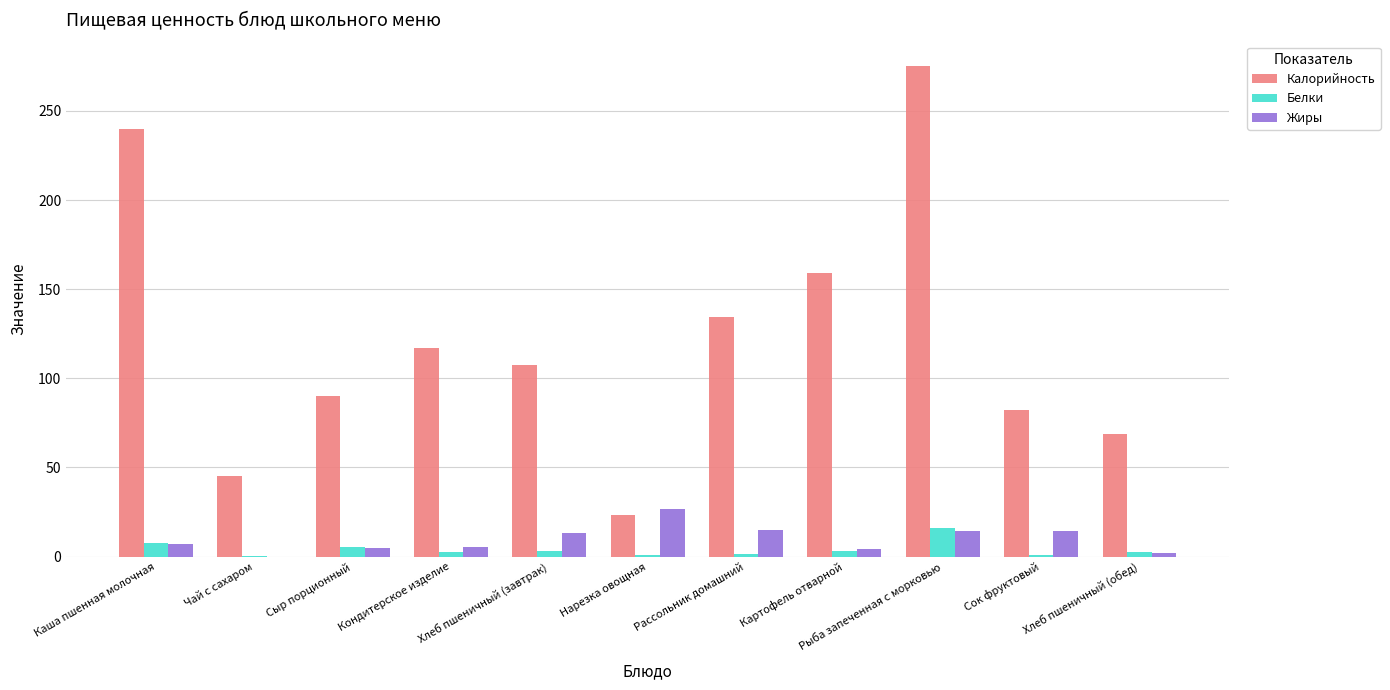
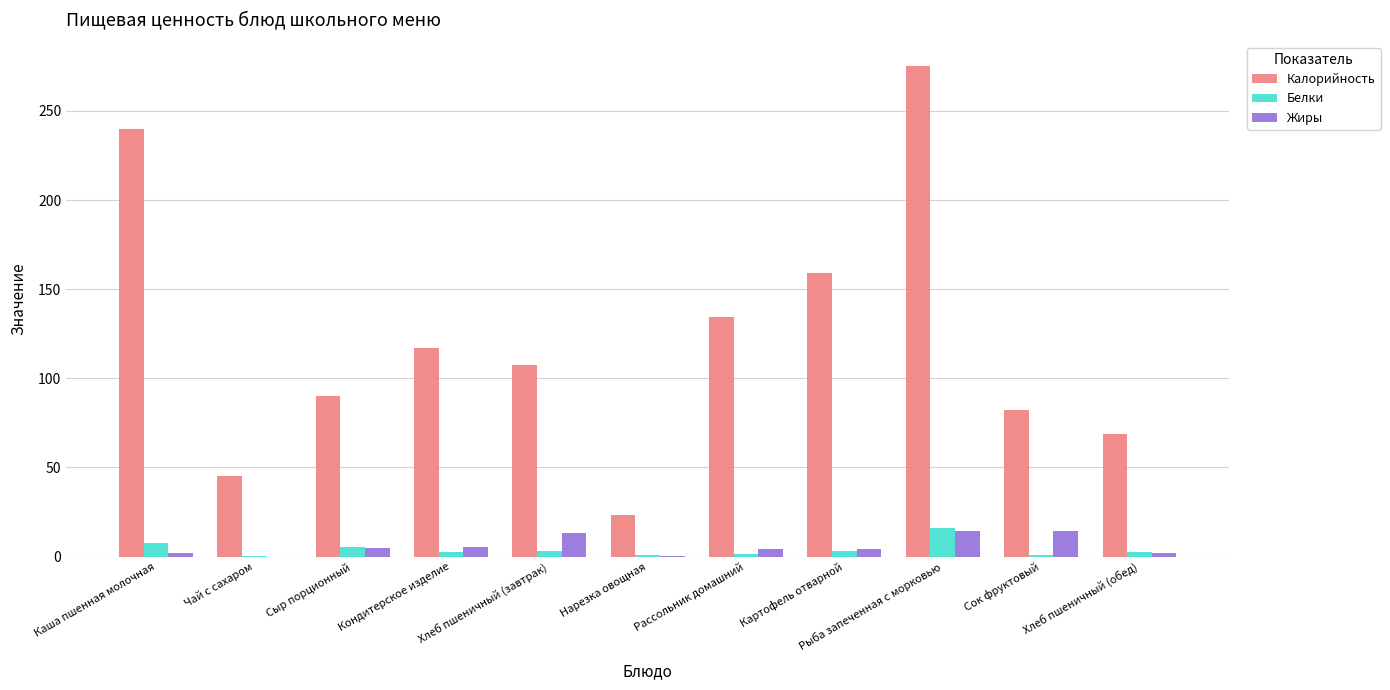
  {
    "Калорийность": {
      "Каша пшенная молочная": 240,
      "Чай с сахаром": 45,
      "Сыр порционный": 90,
      "Кондитерское изделие": 117,
      "Хлеб пшеничный (завтрак)": 108,
      "Нарезка овощная": 23,
      "Рассольник домашний": 134,
      "Картофель отварной": 159,
      "Рыба запеченная с морковью": 275,
      "Сок фруктовый": 82,
      "Хлеб пшеничный (обед)": 69
    },
    "Белки": {
      "Каша пшенная молочная": 7,
      "Сыр порционный": 5,
      "Кондитерское изделие": 3,
      "Хлеб пшеничный (завтрак)": 3,
      "Рассольник домашний": 2,
      "Картофель отварной": 3,
      "Рыба запеченная с морковью": 16,
      "Хлеб пшеничный (обед)": 2
    },
    "Жиры": {
-     "Каша пшенная молочная": 7,
+     "Каша пшенная молочная": 2,
      "Сыр порционный": 5,
      "Кондитерское изделие": 6,
      "Хлеб пшеничный (завтрак)": 13,
-     "Нарезка овощная": 27,
-     "Рассольник домашний": 15,
+     "Нарезка овощная": 0,
+     "Рассольник домашний": 4,
      "Картофель отварной": 4,
      "Рыба запеченная с морковью": 14,
      "Сок фруктовый": 14,
      "Хлеб пшеничный (обед)": 2
    }
  }
